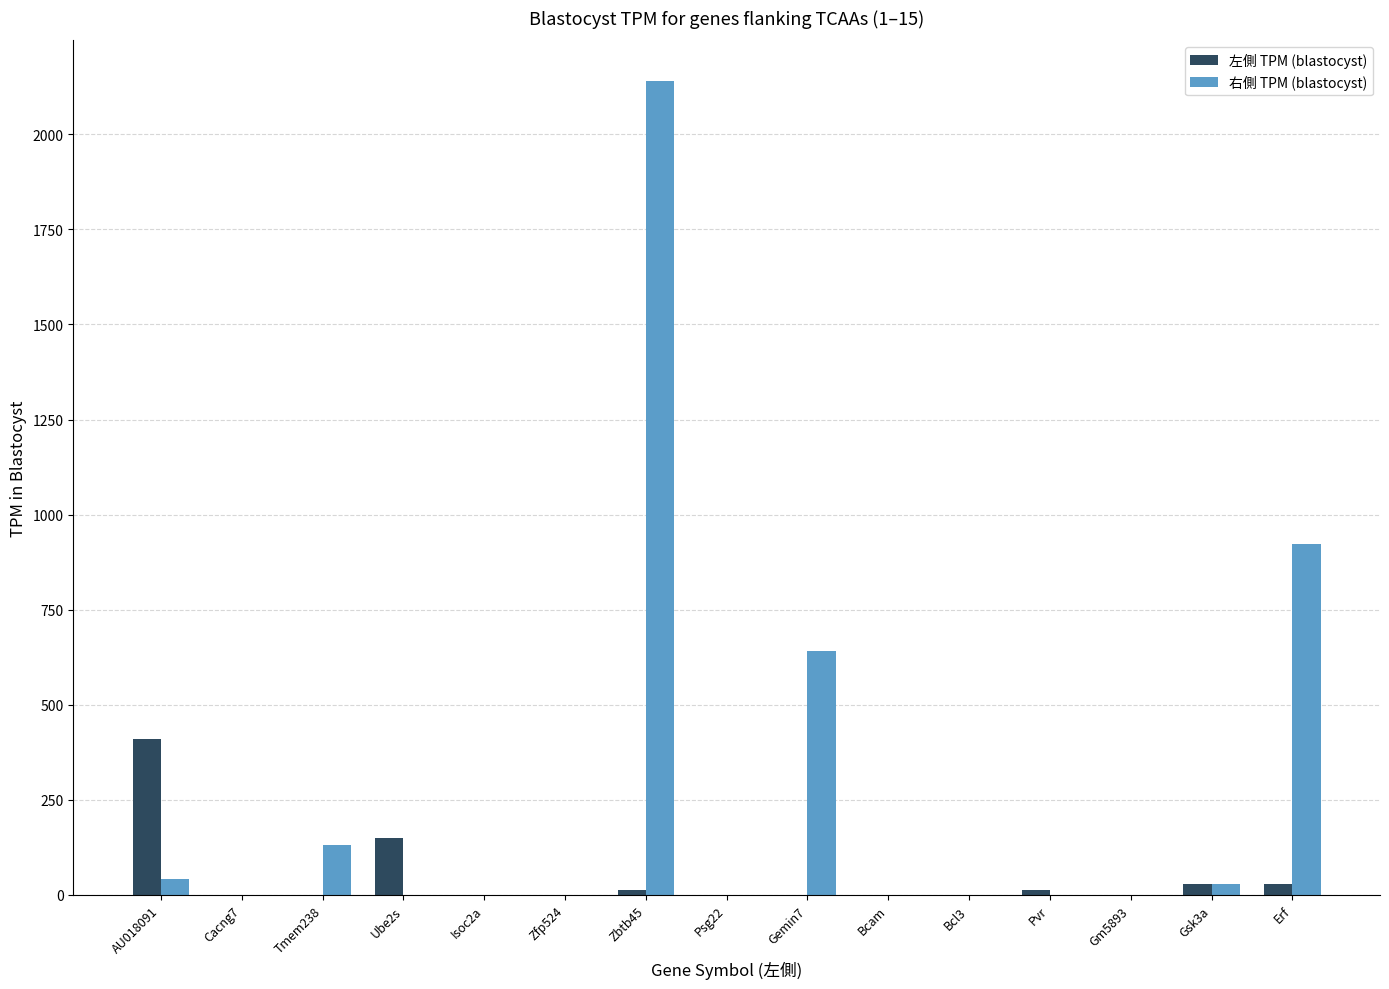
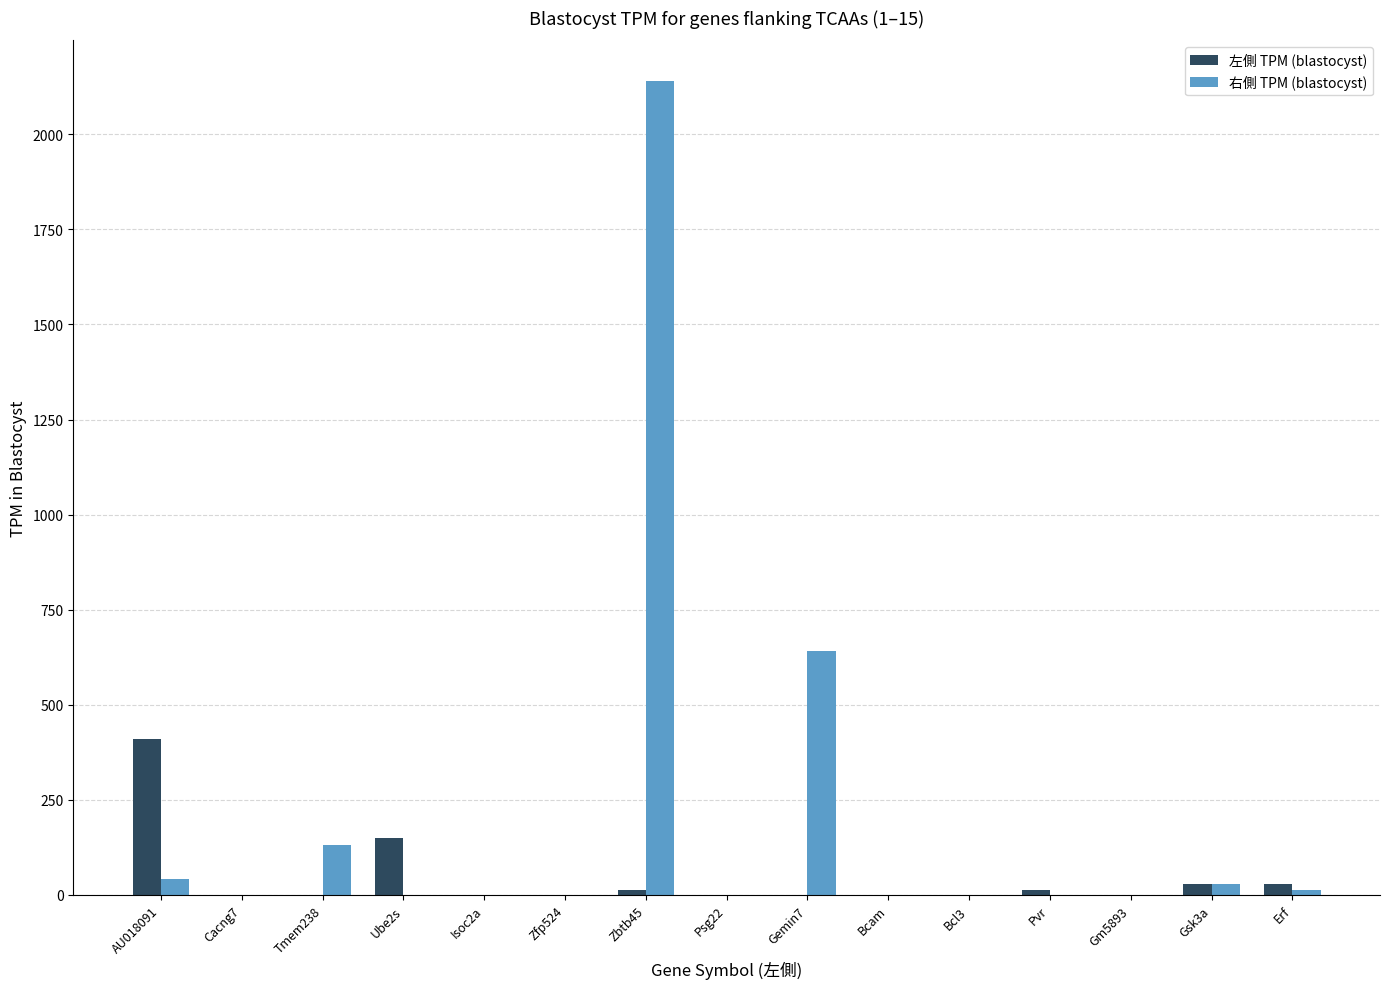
  {
    "左側 TPM (blastocyst)": {
      "AU018091": 410,
      "Cacng7": 0,
      "Tmem238": 0,
      "Ube2s": 150,
      "Isoc2a": 0,
      "Zfp524": 0,
      "Zbtb45": 10,
      "Psg22": 0,
      "Gemin7": 0,
      "Bcam": 0,
      "Bcl3": 0,
      "Pvr": 10,
      "Gm5893": 0,
      "Gsk3a": 30,
      "Erf": 30
    },
    "右側 TPM (blastocyst)": {
      "AU018091": 40,
      "Cacng7": 0,
      "Tmem238": 130,
      "Ube2s": 0,
      "Isoc2a": 0,
      "Zfp524": 0,
      "Zbtb45": 2140,
      "Psg22": 0,
      "Gemin7": 640,
      "Bcam": 0,
      "Bcl3": 0,
      "Pvr": 0,
      "Gm5893": 0,
      "Gsk3a": 30,
-     "Erf": 920
+     "Erf": 10
    }
  }
